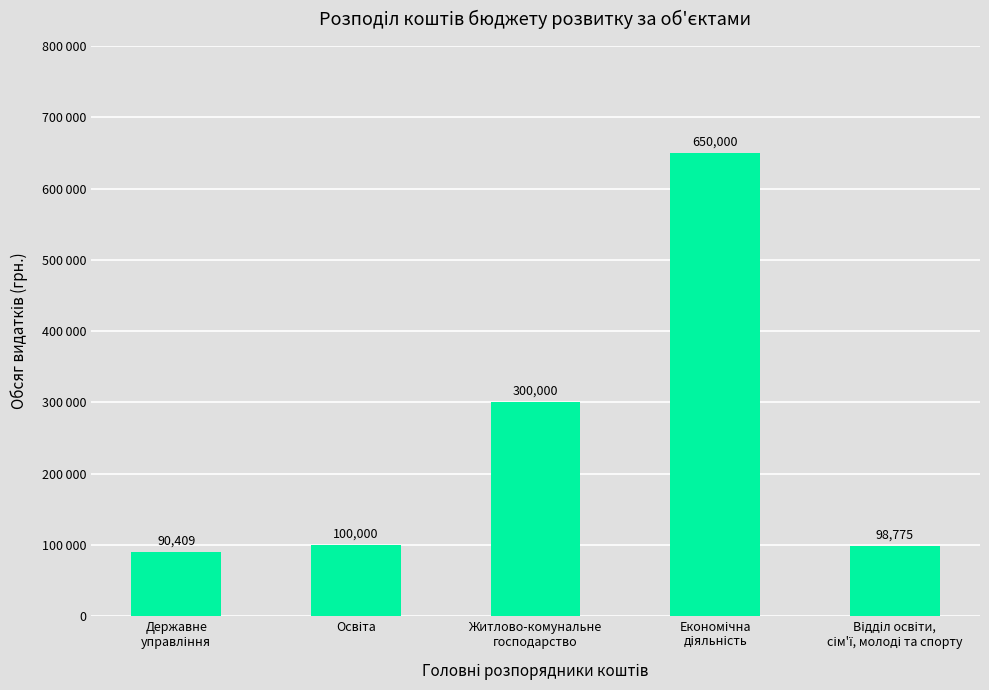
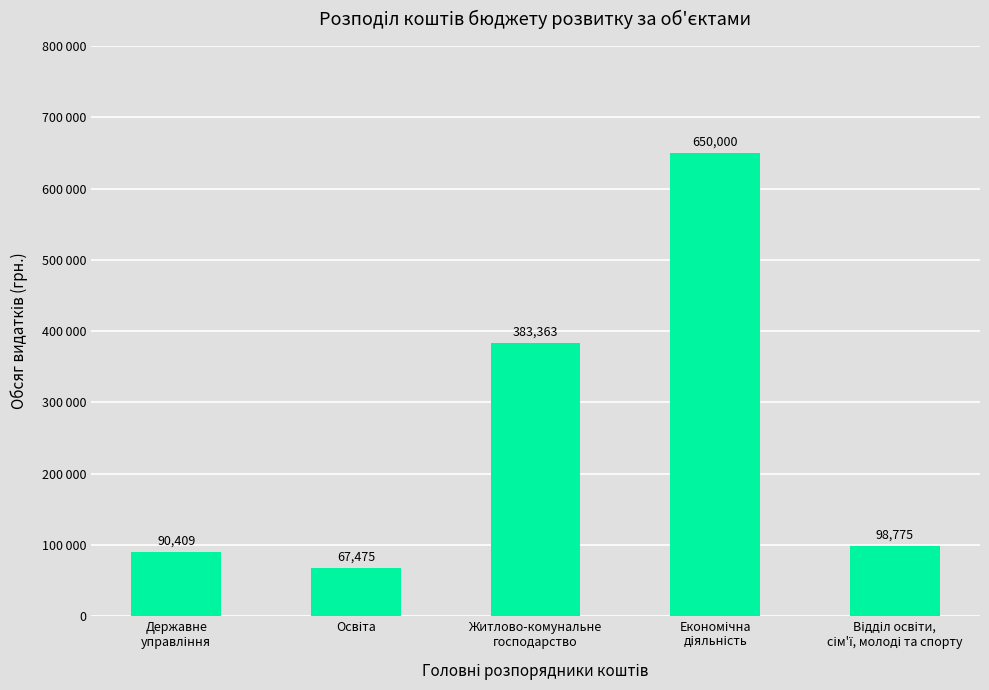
  {
    "Державне управління": "90,409",
-   "Освіта": "100,000",
-   "Житлово-комунальне господарство": "300,000",
+   "Освіта": "67,475",
+   "Житлово-комунальне господарство": "383,363",
    "Економічна діяльність": "650,000",
    "Відділ освіти, сім'ї, молоді та спорту": "98,775"
  }
